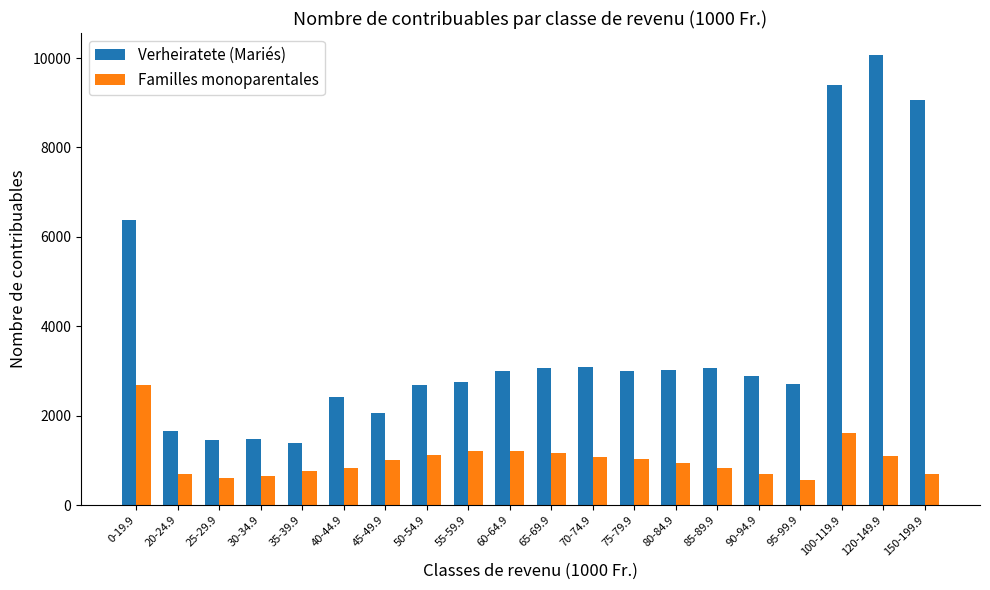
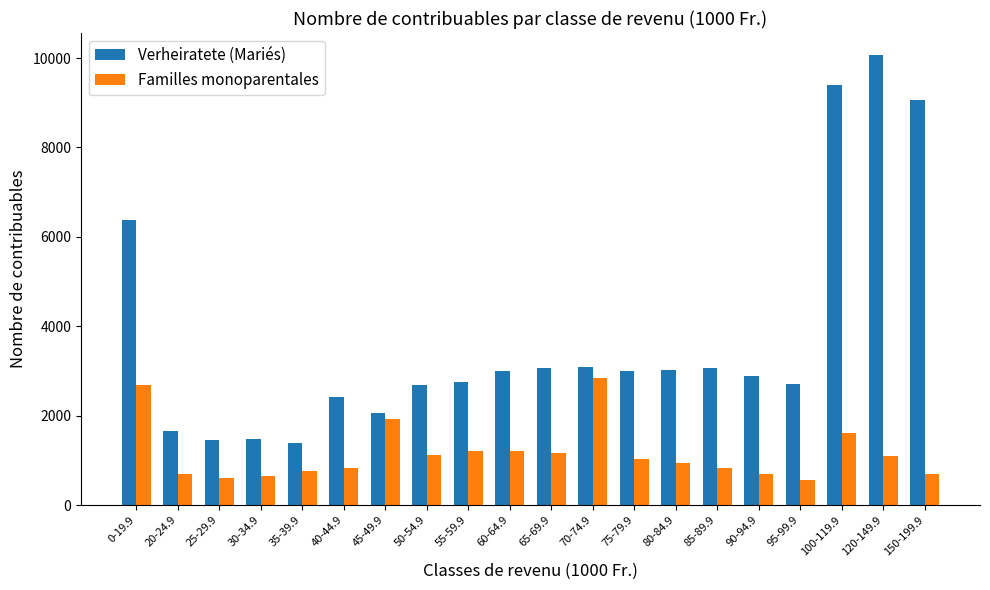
  {
    "Verheiratete (Mariés)": {
      "0-19.9": 6400,
      "20-24.9": 1600,
      "25-29.9": 1400,
      "30-34.9": 1500,
      "35-39.9": 1400,
      "40-44.9": 2400,
      "45-49.9": 2100,
      "50-54.9": 2700,
      "55-59.9": 2800,
      "60-64.9": 3000,
      "65-69.9": 3100,
      "70-74.9": 3100,
      "75-79.9": 3000,
      "80-84.9": 3000,
      "85-89.9": 3100,
      "90-94.9": 2900,
      "95-99.9": 2700,
      "100-119.9": 9400,
      "120-149.9": 10100,
      "150-199.9": 9100
    },
    "Familles monoparentales": {
      "0-19.9": 2700,
      "20-24.9": 700,
      "25-29.9": 600,
      "30-34.9": 700,
      "35-39.9": 800,
      "40-44.9": 800,
-     "45-49.9": 1000,
+     "45-49.9": 1900,
      "50-54.9": 1100,
      "55-59.9": 1200,
      "60-64.9": 1200,
      "65-69.9": 1200,
-     "70-74.9": 1100,
+     "70-74.9": 2800,
      "75-79.9": 1000,
      "80-84.9": 1000,
      "85-89.9": 800,
      "90-94.9": 700,
      "95-99.9": 600,
      "100-119.9": 1600,
      "120-149.9": 1100,
      "150-199.9": 700
    }
  }
